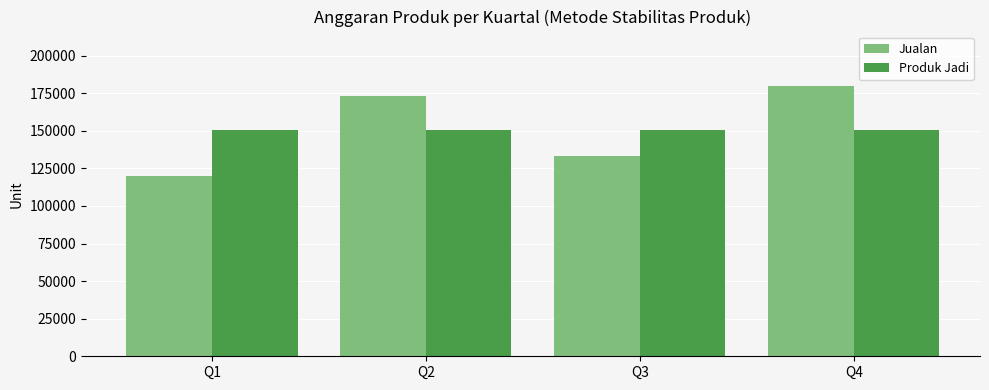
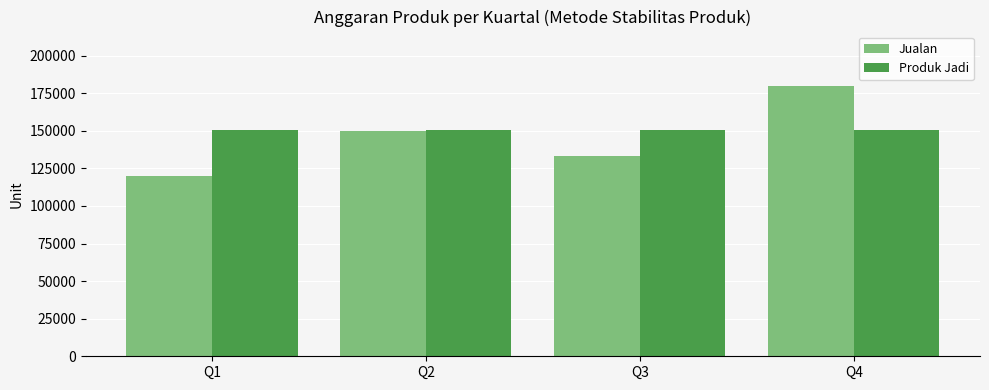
  {
    "Jualan": {
      "Q1": 120000,
-     "Q2": 173000,
+     "Q2": 150000,
      "Q3": 134000,
      "Q4": 180000
    },
    "Produk Jadi": {
      "Q1": 151000,
      "Q2": 151000,
      "Q3": 151000,
      "Q4": 151000
    }
  }
